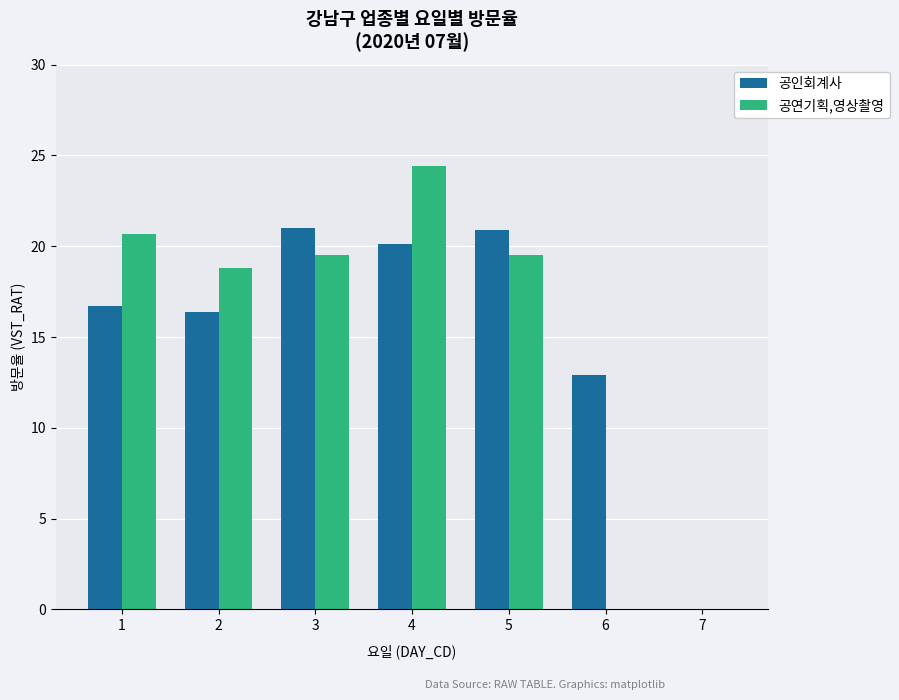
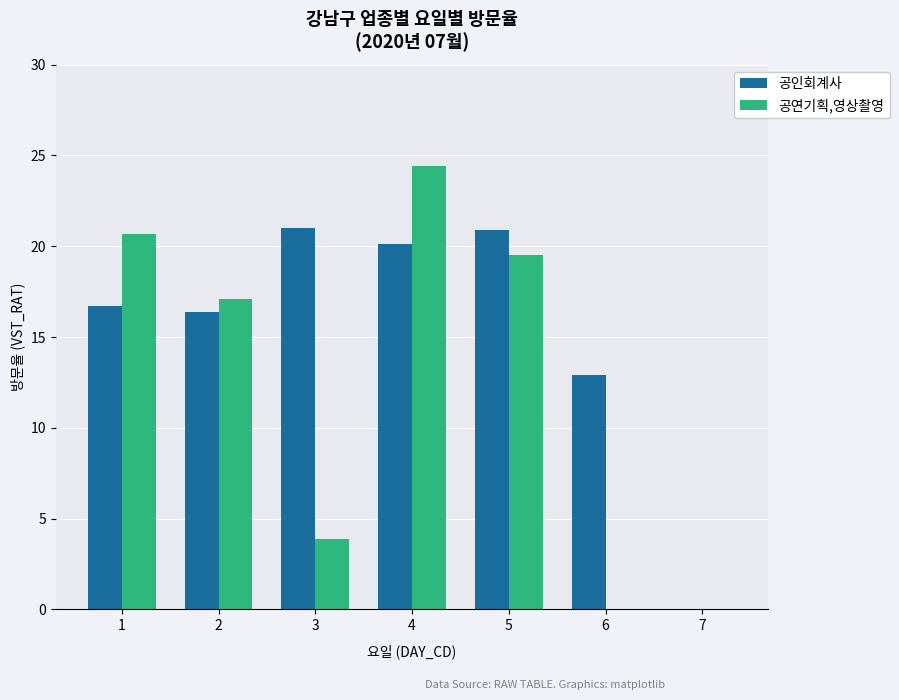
  {
    "공인회계사": {
      "1": 16.7,
      "2": 16.4,
      "3": 21.0,
      "4": 20.1,
      "5": 20.9,
      "6": 12.9,
      "7": 0.0
    },
    "공연기획,영상촬영": {
      "1": 20.7,
-     "2": 18.8,
-     "3": 19.5,
+     "2": 17.1,
+     "3": 3.9,
      "4": 24.4,
      "5": 19.5,
      "6": 0.0,
      "7": 0.0
    }
  }
